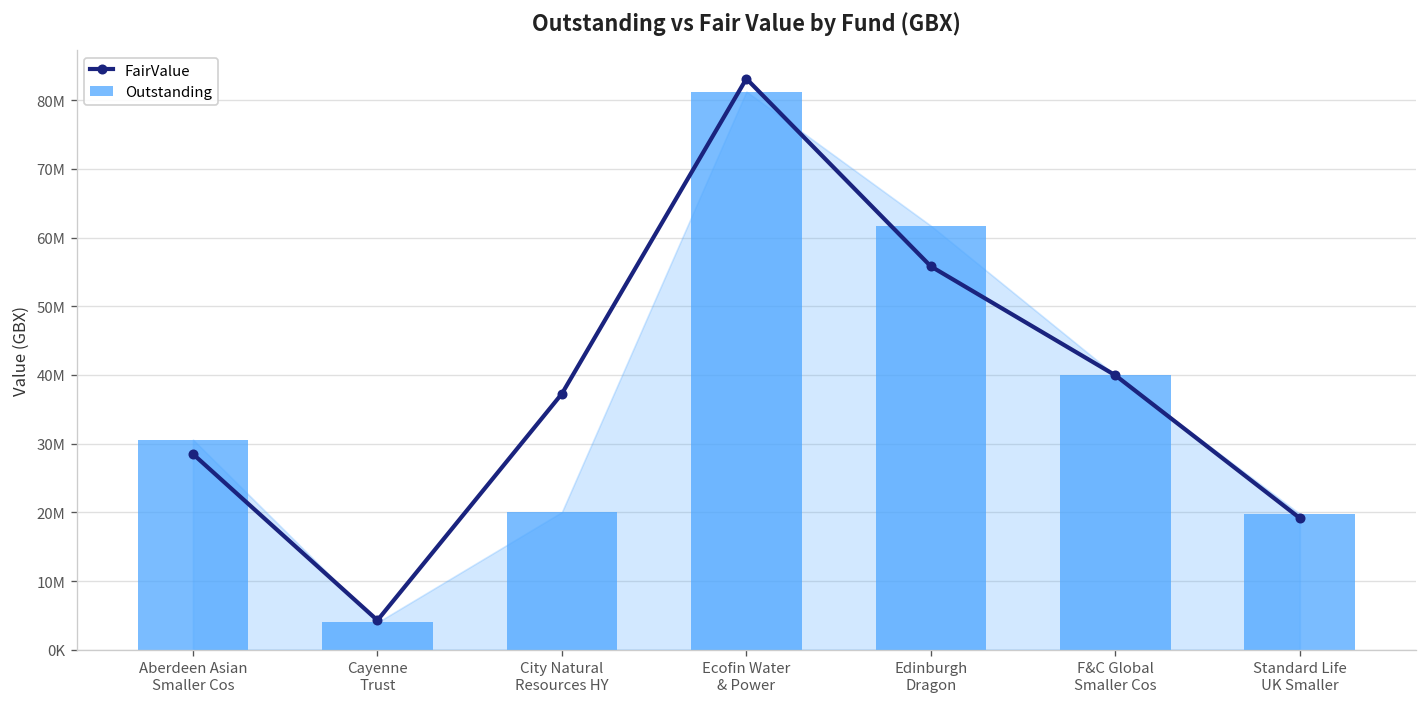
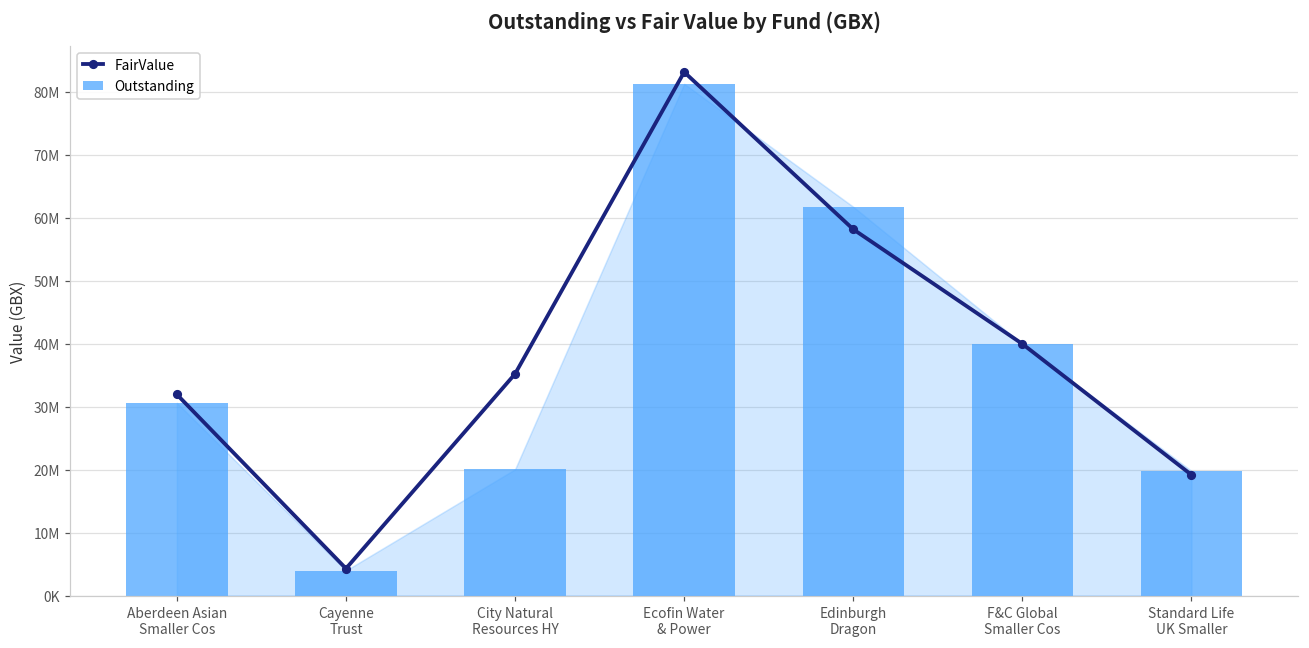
  {
    "FairValue": {
-     "Aberdeen Asian Smaller Cos": 28000000,
-     "City Natural Resources HY": 37000000,
+     "Aberdeen Asian Smaller Cos": 32000000,
+     "City Natural Resources HY": 35000000,
      "Ecofin Water & Power": 83000000,
-     "Edinburgh Dragon": 56000000,
+     "Edinburgh Dragon": 58000000,
      "Standard Life UK Smaller": 19000000
    },
    "Outstanding": {
      "Aberdeen Asian Smaller Cos": 31000000,
      "Cayenne Trust": 4000000,
      "City Natural Resources HY": 20000000,
      "Ecofin Water & Power": 81000000,
      "Edinburgh Dragon": 62000000,
      "F&C Global Smaller Cos": 40000000,
      "Standard Life UK Smaller": 20000000
    }
  }
